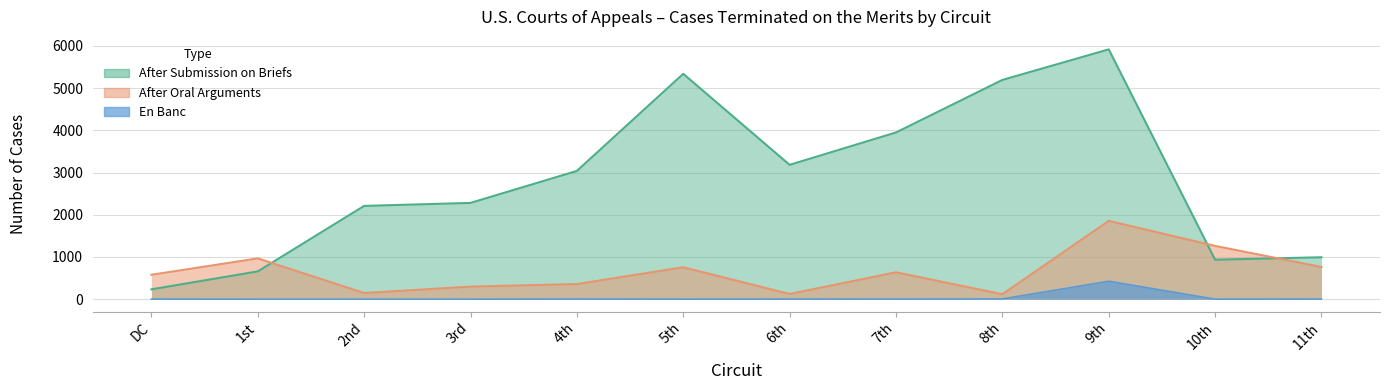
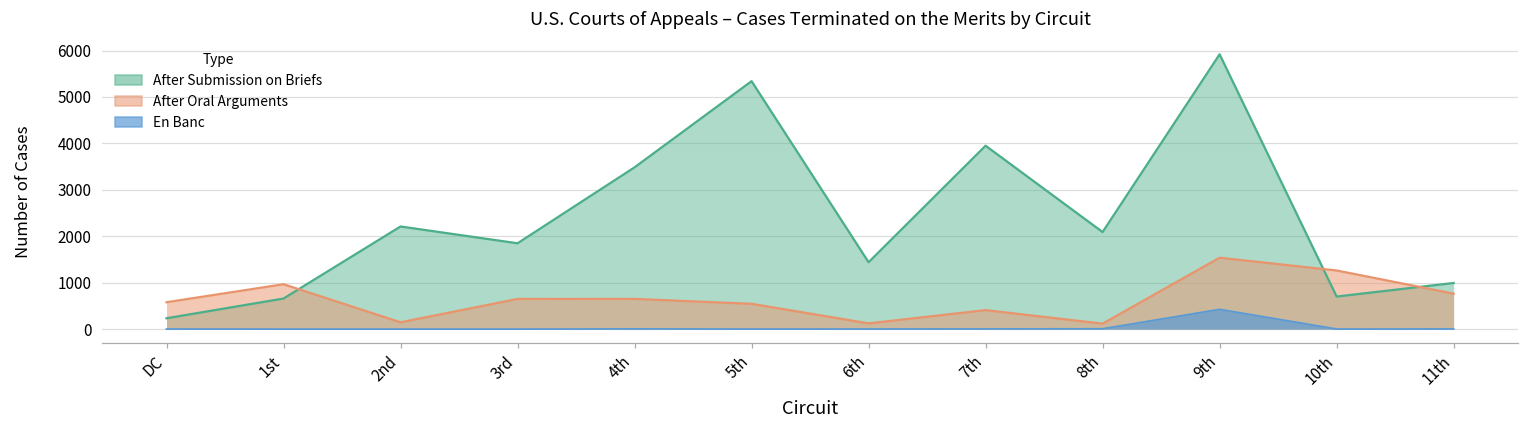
  {
    "After Submission on Briefs": {
      "DC": 200,
      "1st": 700,
      "2nd": 2200,
-     "3rd": 2300,
-     "4th": 3000,
+     "3rd": 1800,
+     "4th": 3500,
      "5th": 5300,
-     "6th": 3200,
+     "6th": 1400,
      "7th": 4000,
-     "8th": 5200,
+     "8th": 2100,
      "9th": 5900,
-     "10th": 900,
+     "10th": 700,
      "11th": 1000
    },
    "After Oral Arguments": {
      "DC": 600,
      "1st": 1000,
      "2nd": 100,
-     "3rd": 300,
-     "4th": 400,
-     "5th": 800,
+     "3rd": 600,
+     "4th": 700,
+     "5th": 500,
      "6th": 100,
-     "7th": 600,
+     "7th": 400,
      "8th": 100,
-     "9th": 1900,
+     "9th": 1500,
      "10th": 1300,
      "11th": 800
    },
    "En Banc": {
      "DC": 0,
      "1st": 0,
      "2nd": 0,
      "3rd": 0,
      "4th": 0,
      "5th": 0,
      "6th": 0,
      "7th": 0,
      "8th": 0,
      "9th": 400,
      "10th": 0,
      "11th": 0
    }
  }
